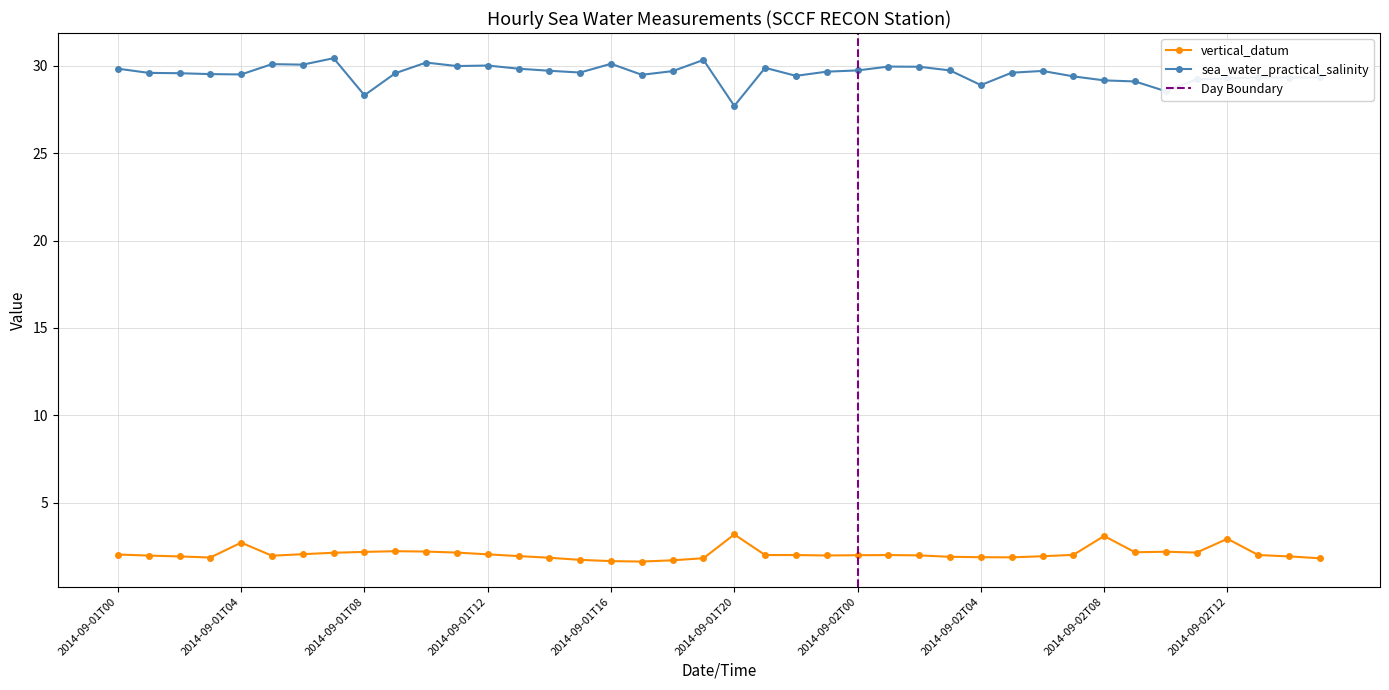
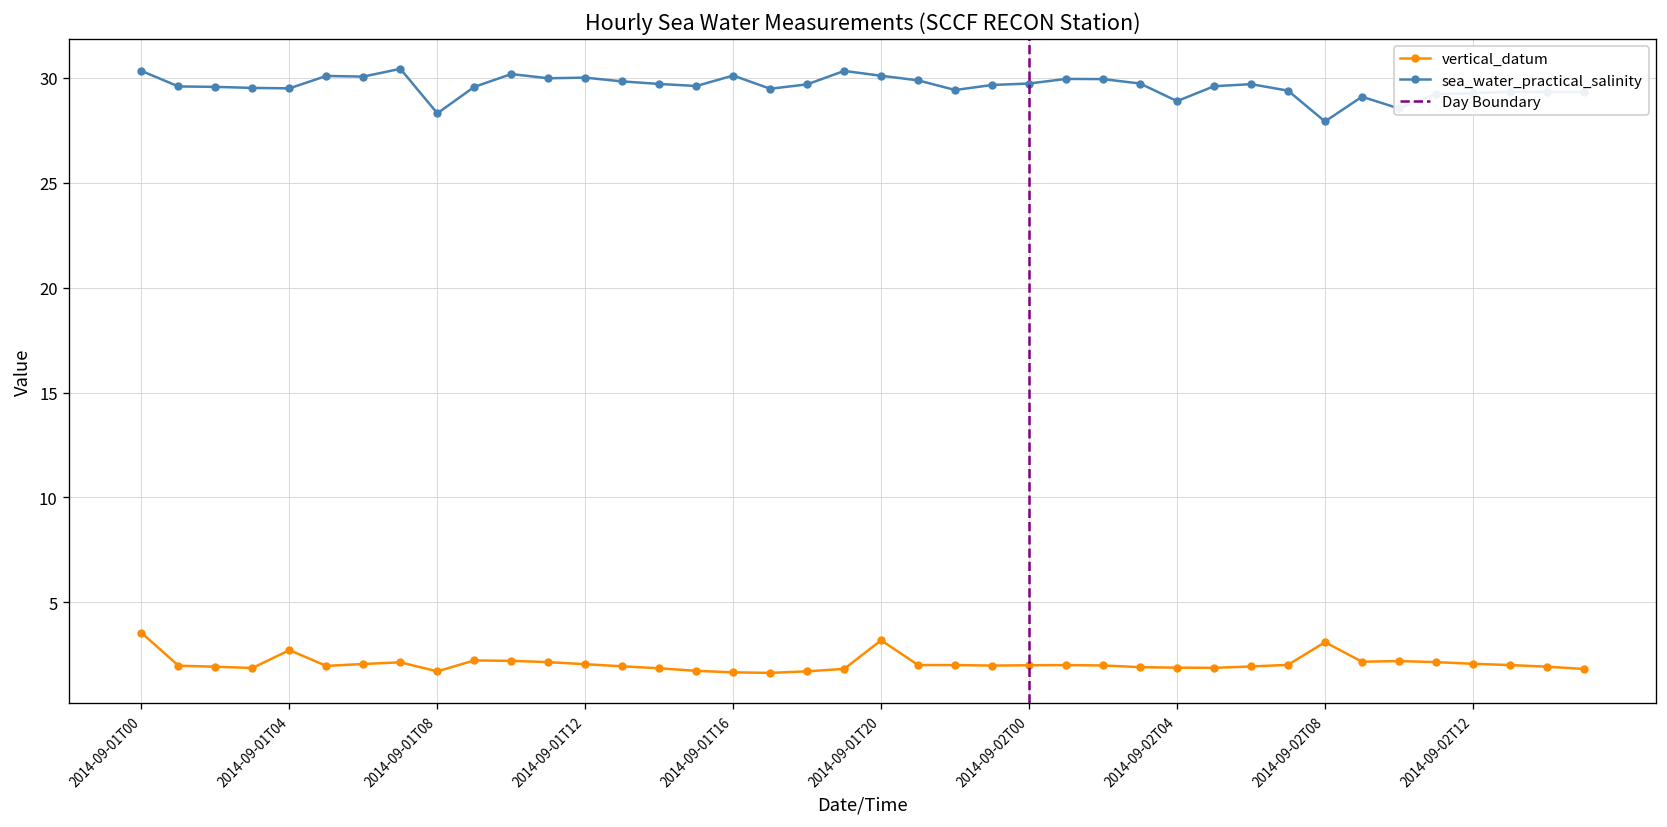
  {
    "vertical_datum": {
-     "2014-09-01T00": 2.0,
+     "2014-09-01T00": 3.6,
      "2014-09-01T04": 2.7,
-     "2014-09-01T08": 2.2,
+     "2014-09-01T08": 1.7,
      "2014-09-01T12": 2.1,
      "2014-09-01T16": 1.7,
      "2014-09-01T20": 3.2,
      "2014-09-02T00": 2.0,
      "2014-09-02T04": 1.9,
      "2014-09-02T08": 3.1,
-     "2014-09-02T12": 2.9
+     "2014-09-02T12": 2.1
    },
    "sea_water_practical_salinity": {
-     "2014-09-01T00": 29.8,
+     "2014-09-01T00": 30.3,
      "2014-09-01T04": 29.5,
      "2014-09-01T08": 28.3,
      "2014-09-01T12": 30.0,
      "2014-09-01T16": 30.1,
-     "2014-09-01T20": 27.7,
+     "2014-09-01T20": 30.1,
      "2014-09-02T00": 29.7,
      "2014-09-02T04": 28.9,
-     "2014-09-02T08": 29.2
+     "2014-09-02T08": 27.9
    }
  }
